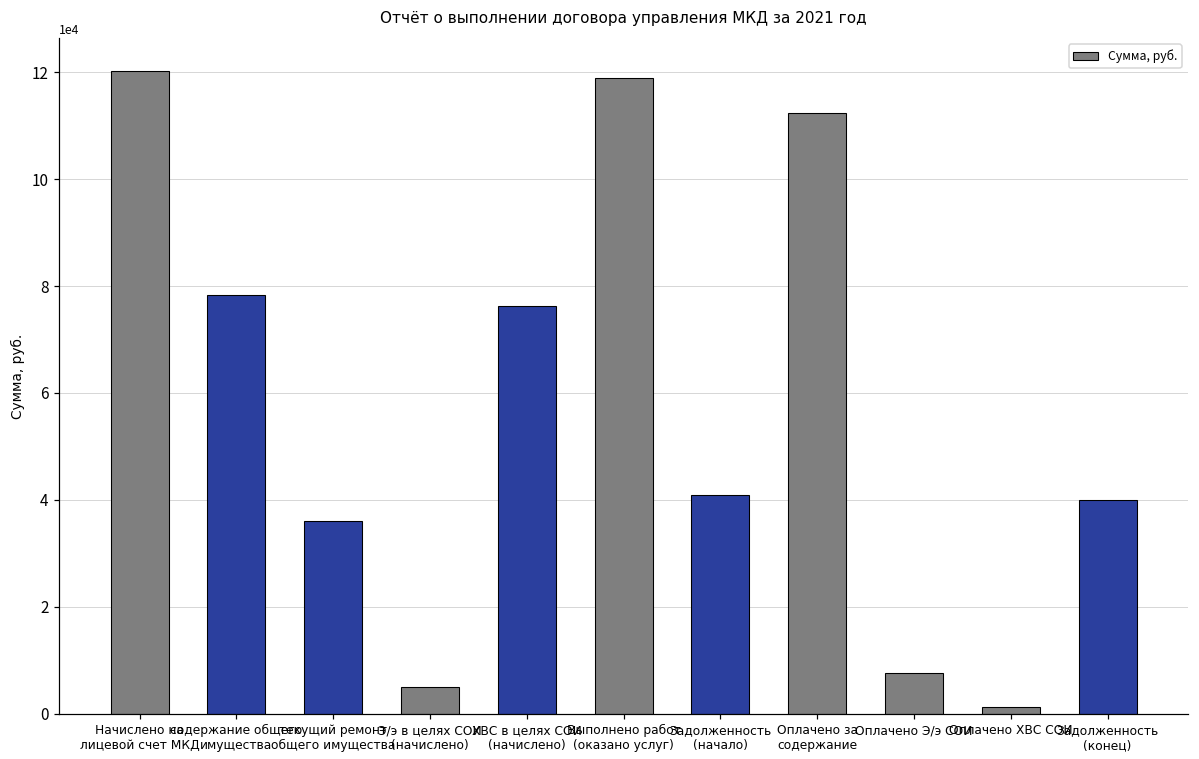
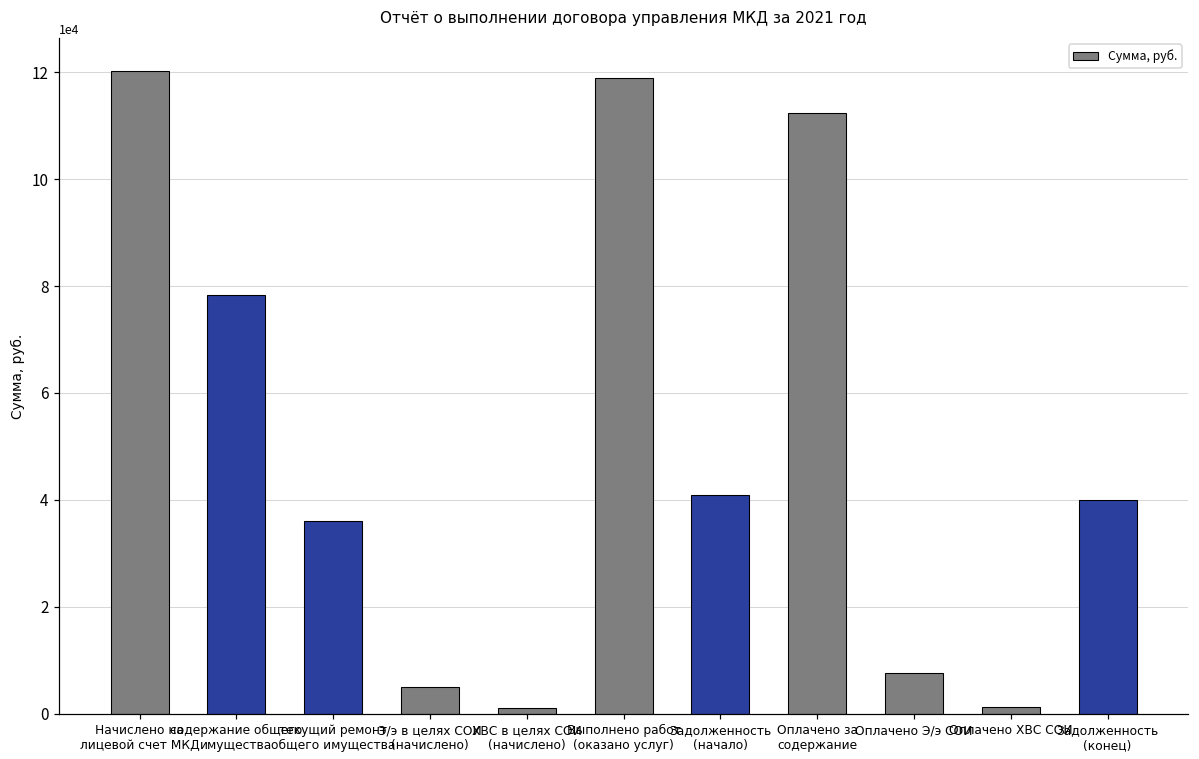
  {
-   "ХВС в целях СОИ (начислено)": 76000,
+   "ХВС в целях СОИ (начислено)": 1000,
    "Выполнено работ (оказано услуг)": 119000,
    "Задолженность (начало)": 41000,
    "Оплачено за содержание": 112000,
    "Задолженность (конец)": 40000
  }
